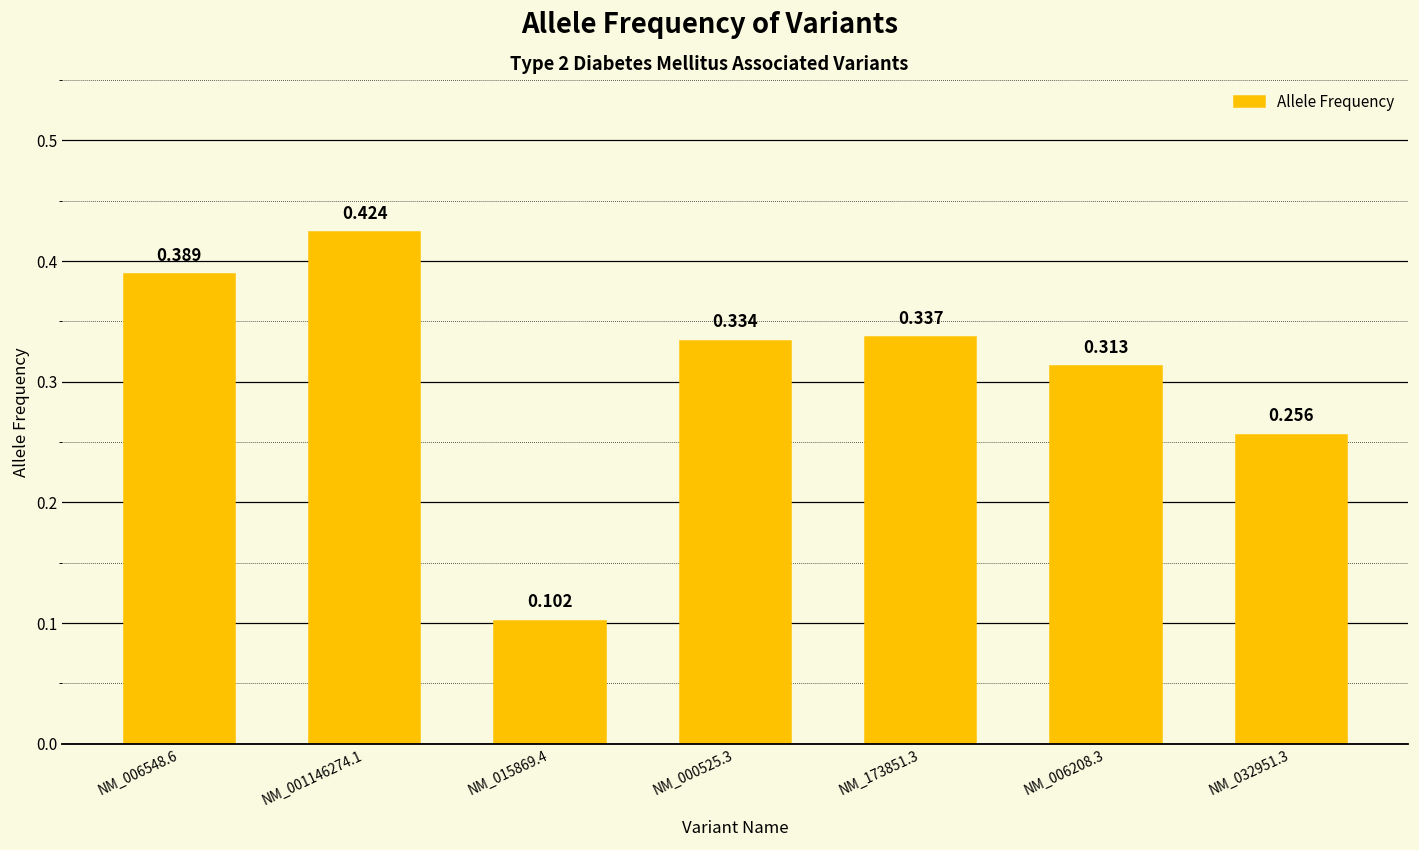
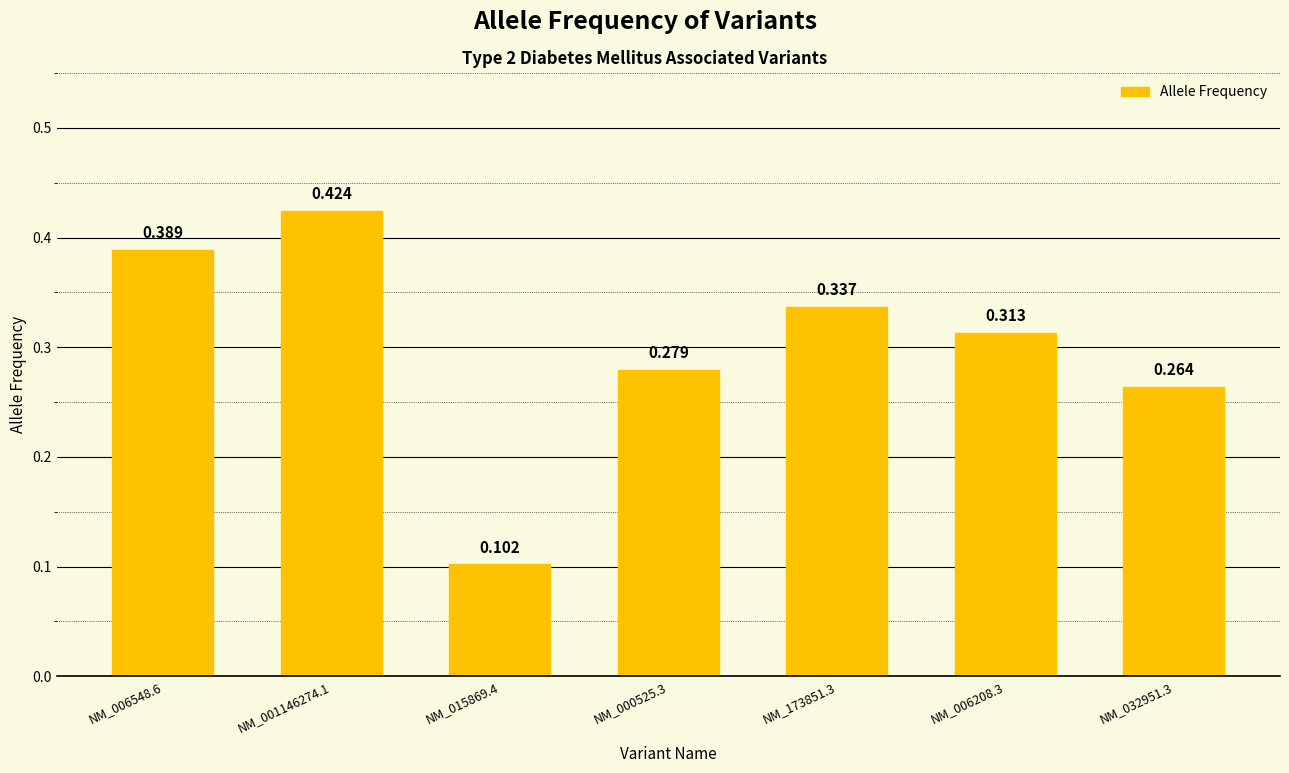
  {
    "NM_006548.6": 0.389,
    "NM_001146274.1": 0.424,
    "NM_015869.4": 0.102,
-   "NM_000525.3": 0.334,
+   "NM_000525.3": 0.279,
    "NM_173851.3": 0.337,
    "NM_006208.3": 0.313,
-   "NM_032951.3": 0.256
+   "NM_032951.3": 0.264
  }
